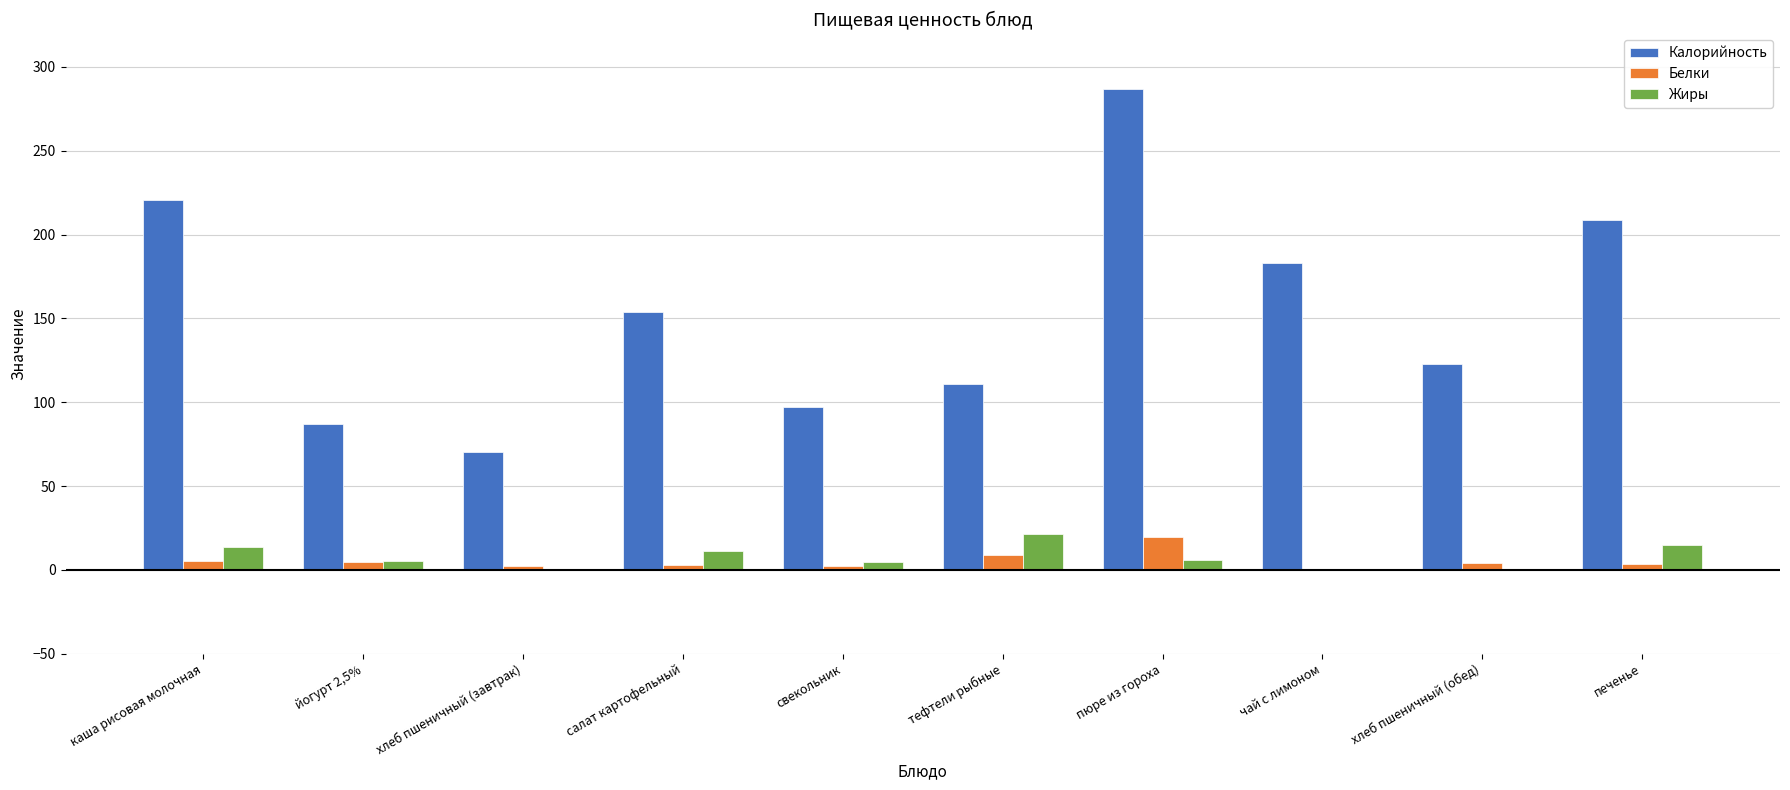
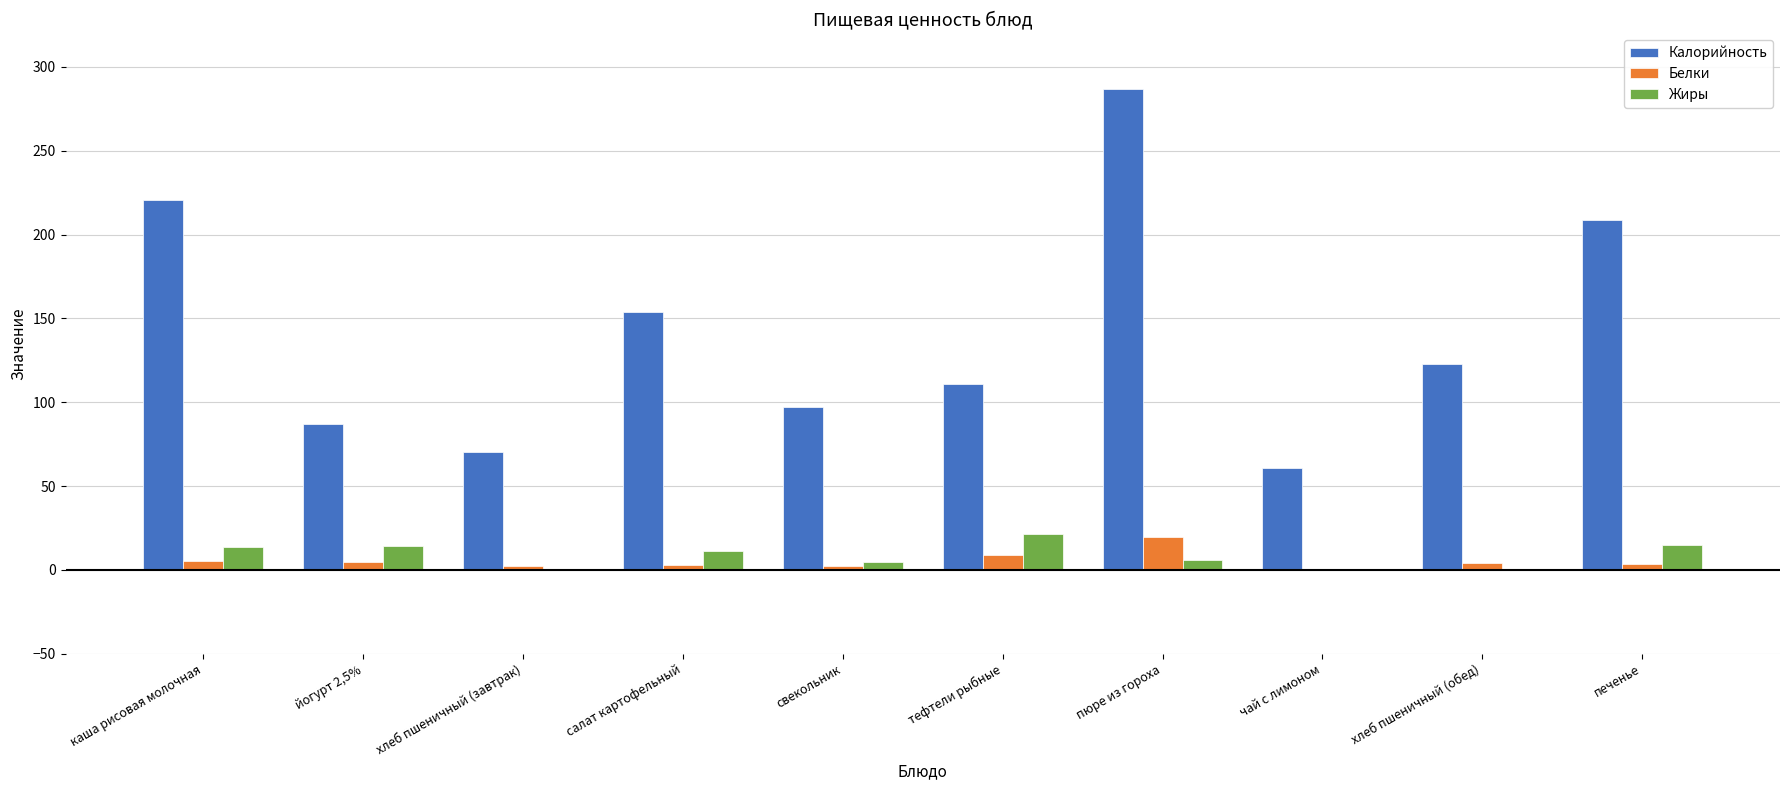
  {
    "Калорийность": {
      "каша рисовая молочная": 220,
      "йогурт 2,5%": 87,
      "хлеб пшеничный (завтрак)": 71,
      "салат картофельный": 154,
      "свекольник": 97,
      "тефтели рыбные": 111,
      "пюре из гороха": 287,
-     "чай с лимоном": 183,
+     "чай с лимоном": 61,
      "хлеб пшеничный (обед)": 123,
      "печенье": 209
    },
    "Белки": {
      "каша рисовая молочная": 6,
      "йогурт 2,5%": 5,
      "хлеб пшеничный (завтрак)": 2,
      "салат картофельный": 3,
      "свекольник": 2,
      "тефтели рыбные": 9,
      "пюре из гороха": 19,
      "хлеб пшеничный (обед)": 4,
      "печенье": 4
    },
    "Жиры": {
      "каша рисовая молочная": 14,
-     "йогурт 2,5%": 5,
+     "йогурт 2,5%": 14,
      "салат картофельный": 11,
      "свекольник": 4,
      "тефтели рыбные": 22,
      "пюре из гороха": 6,
      "чай с лимоном": 0,
      "печенье": 15
    }
  }
